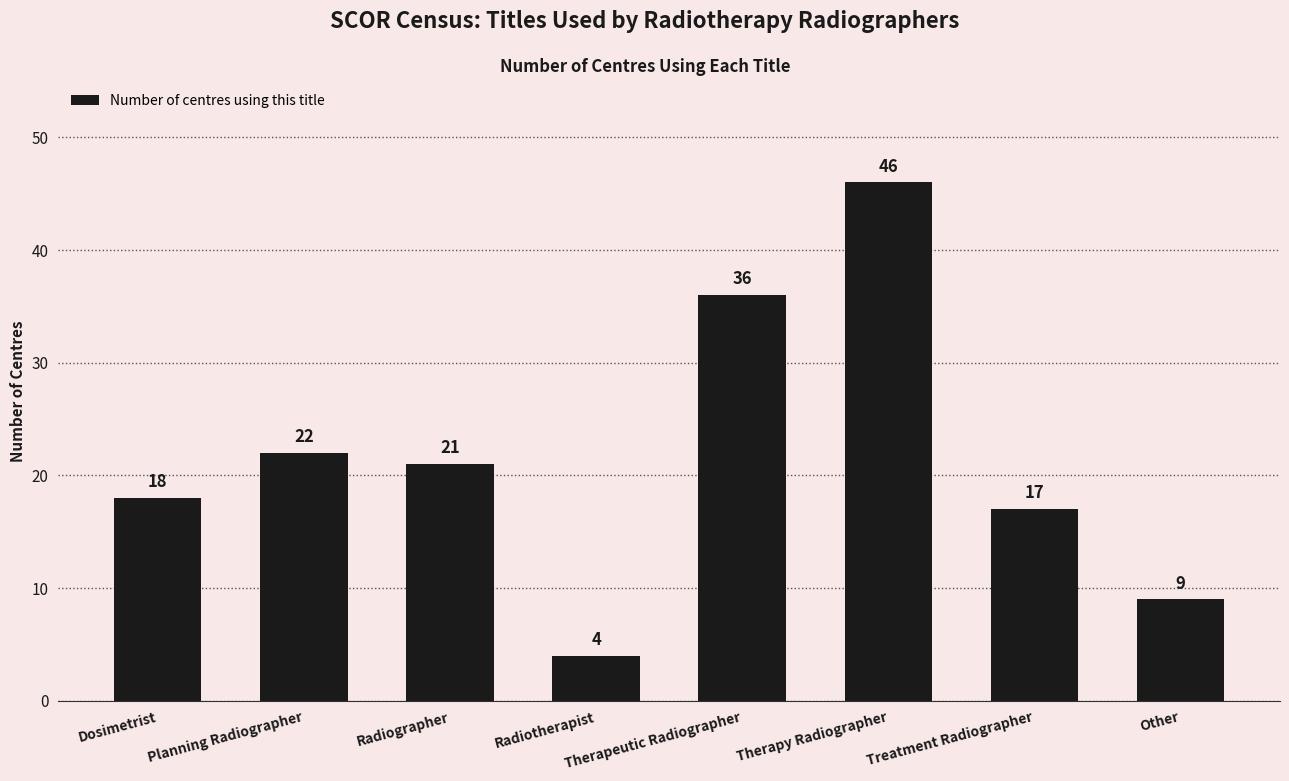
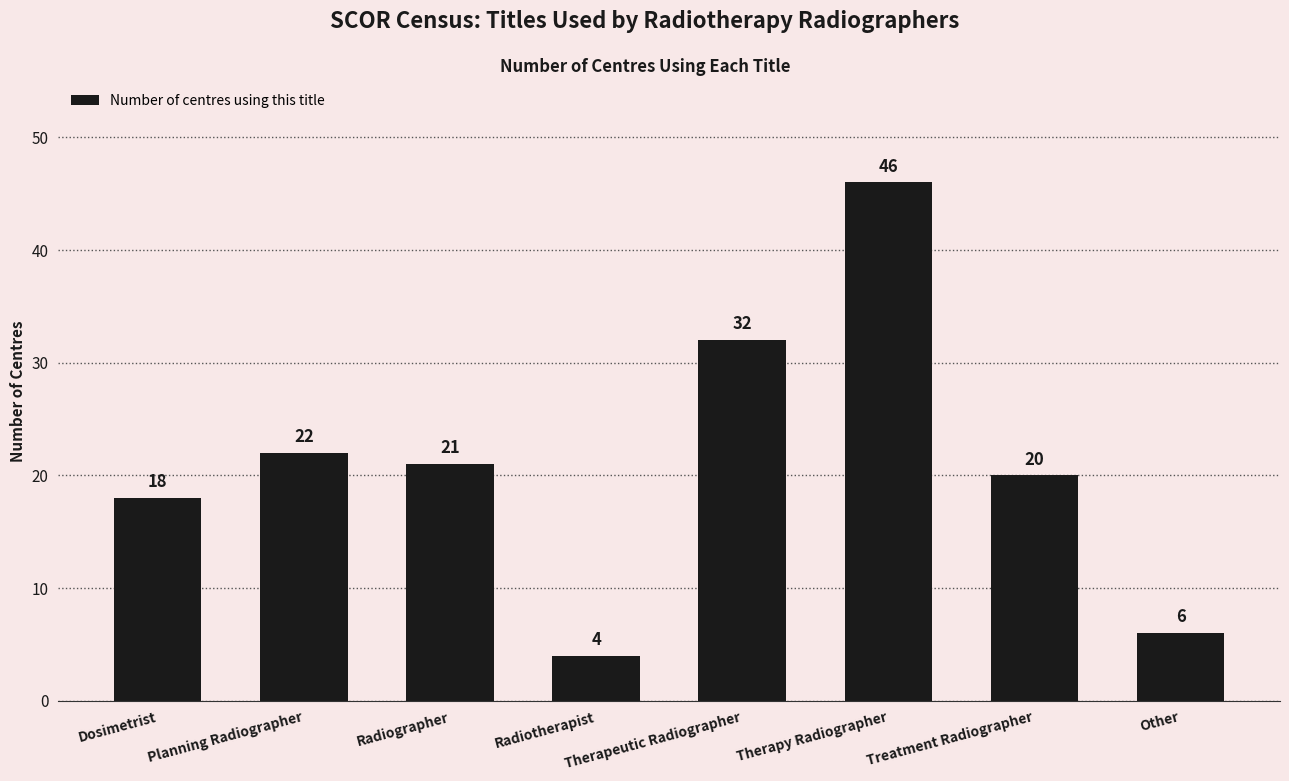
  {
    "Dosimetrist": 18,
    "Planning Radiographer": 22,
    "Radiographer": 21,
    "Radiotherapist": 4,
-   "Therapeutic Radiographer": 36,
+   "Therapeutic Radiographer": 32,
    "Therapy Radiographer": 46,
-   "Treatment Radiographer": 17,
-   "Other": 9
+   "Treatment Radiographer": 20,
+   "Other": 6
  }
